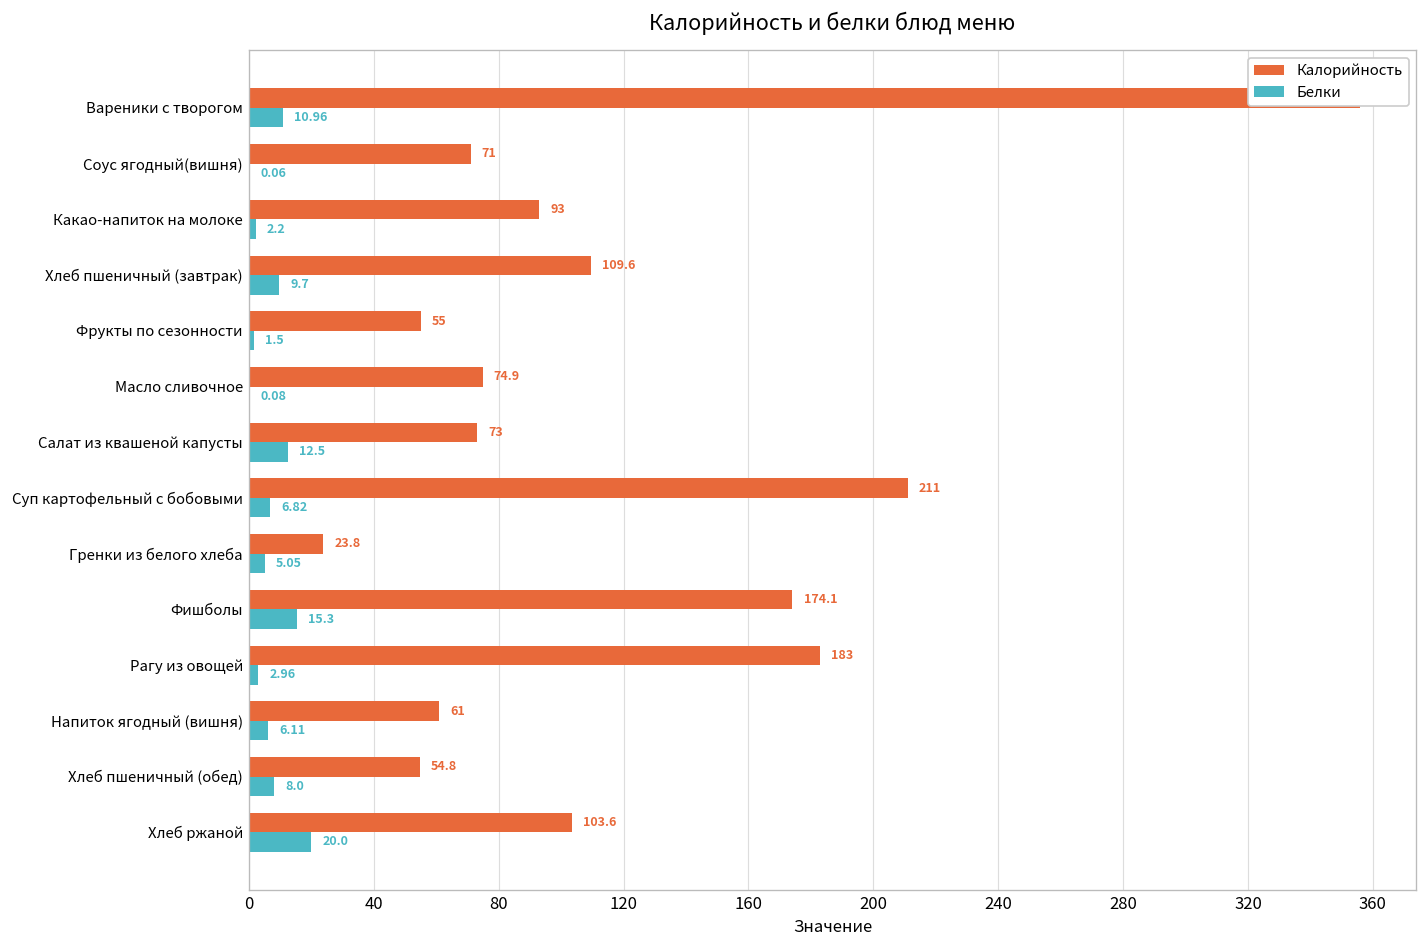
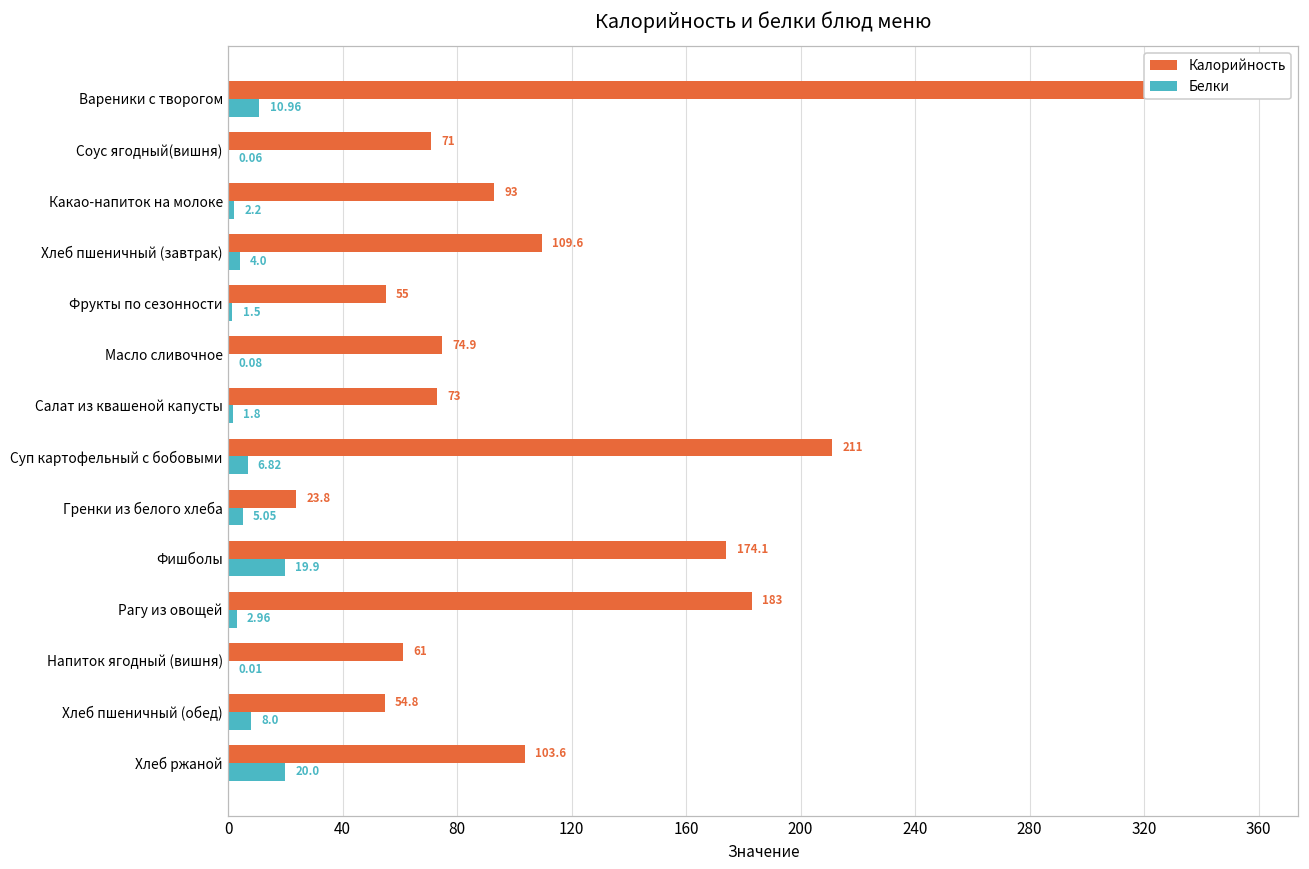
  {
    "Калорийность": {
      "Соус ягодный(вишня)": 71,
      "Какао-напиток на молоке": 93,
      "Хлеб пшеничный (завтрак)": 109.6,
      "Фрукты по сезонности": 55,
      "Масло сливочное": 74.9,
      "Салат из квашеной капусты": 73,
      "Суп картофельный с бобовыми": 211,
      "Гренки из белого хлеба": 23.8,
      "Фишболы": 174.1,
      "Рагу из овощей": 183,
      "Напиток ягодный (вишня)": 61,
      "Хлеб пшеничный (обед)": 54.8,
      "Хлеб ржаной": 103.6
    },
    "Белки": {
      "Вареники с творогом": 10.96,
      "Соус ягодный(вишня)": 0.06,
      "Какао-напиток на молоке": 2.2,
-     "Хлеб пшеничный (завтрак)": 9.7,
+     "Хлеб пшеничный (завтрак)": 4.0,
      "Фрукты по сезонности": 1.5,
      "Масло сливочное": 0.08,
-     "Салат из квашеной капусты": 12.5,
+     "Салат из квашеной капусты": 1.8,
      "Суп картофельный с бобовыми": 6.82,
      "Гренки из белого хлеба": 5.05,
-     "Фишболы": 15.3,
+     "Фишболы": 19.9,
      "Рагу из овощей": 2.96,
-     "Напиток ягодный (вишня)": 6.11,
+     "Напиток ягодный (вишня)": 0.01,
      "Хлеб пшеничный (обед)": 8.0,
      "Хлеб ржаной": 20.0
    }
  }
